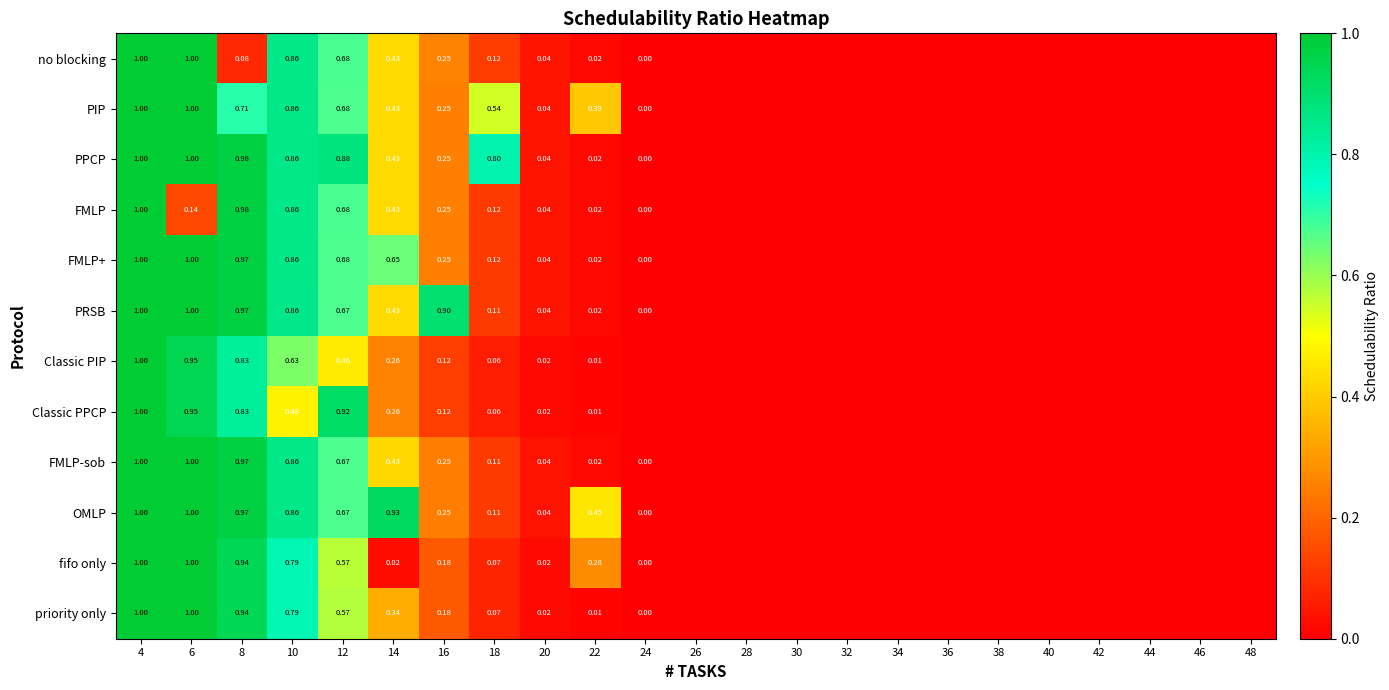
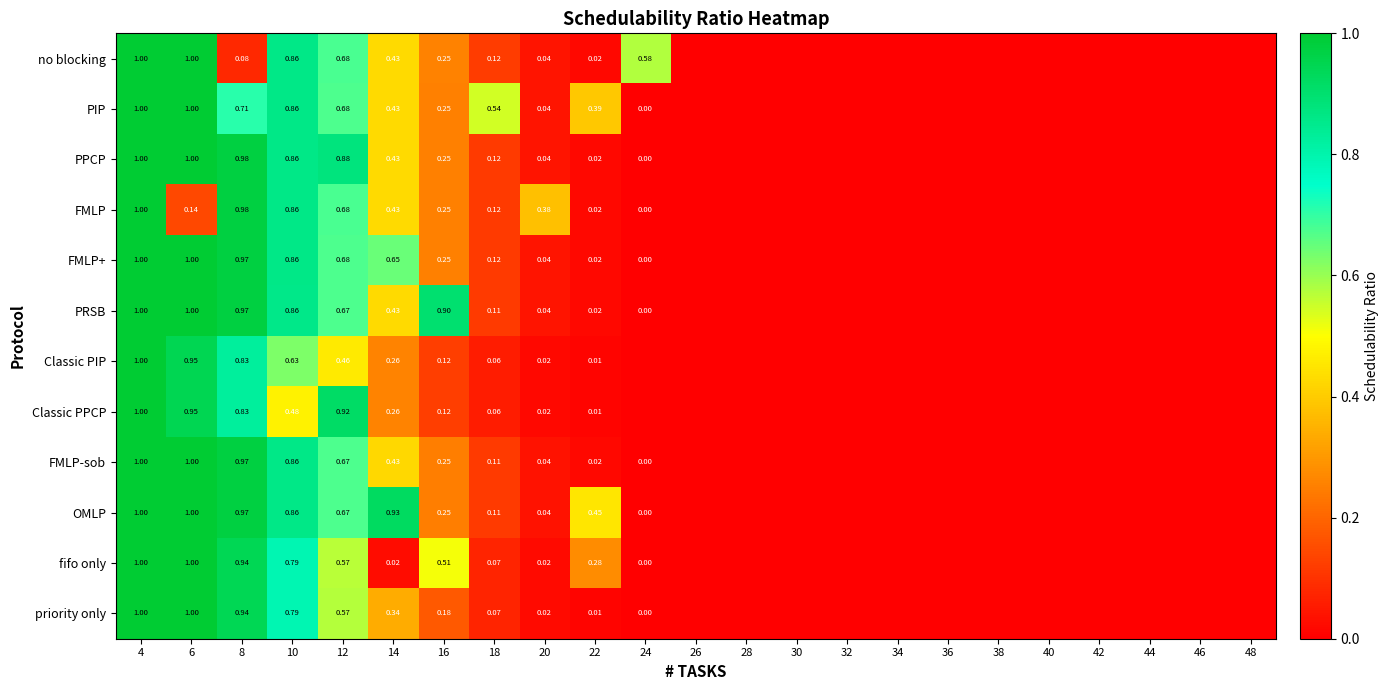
  {
    "no blocking": {
      "4": 1.00,
      "6": 1.00,
      "8": 0.08,
      "10": 0.86,
      "12": 0.68,
      "14": 0.43,
      "16": 0.25,
      "18": 0.12,
      "20": 0.04,
      "22": 0.02,
-     "24": 0.00
+     "24": 0.58
    },
    "PIP": {
      "4": 1.00,
      "6": 1.00,
      "8": 0.71,
      "10": 0.86,
      "12": 0.68,
      "14": 0.43,
      "16": 0.25,
      "18": 0.54,
      "20": 0.04,
      "22": 0.39,
      "24": 0.00
    },
    "PPCP": {
      "4": 1.00,
      "6": 1.00,
      "8": 0.98,
      "10": 0.86,
      "12": 0.88,
      "14": 0.43,
      "16": 0.25,
-     "18": 0.80,
+     "18": 0.12,
      "20": 0.04,
      "22": 0.02,
      "24": 0.00
    },
    "FMLP": {
      "4": 1.00,
      "6": 0.14,
      "8": 0.98,
      "10": 0.86,
      "12": 0.68,
      "14": 0.43,
      "16": 0.25,
      "18": 0.12,
-     "20": 0.04,
+     "20": 0.38,
      "22": 0.02,
      "24": 0.00
    },
    "FMLP+": {
      "4": 1.00,
      "6": 1.00,
      "8": 0.97,
      "10": 0.86,
      "12": 0.68,
      "14": 0.65,
      "16": 0.25,
      "18": 0.12,
      "20": 0.04,
      "22": 0.02,
      "24": 0.00
    },
    "PRSB": {
      "4": 1.00,
      "6": 1.00,
      "8": 0.97,
      "10": 0.86,
      "12": 0.67,
      "14": 0.43,
      "16": 0.90,
      "18": 0.11,
      "20": 0.04,
      "22": 0.02,
      "24": 0.00
    },
    "Classic PIP": {
      "4": 1.00,
      "6": 0.95,
      "8": 0.83,
      "10": 0.63,
      "12": 0.46,
      "14": 0.26,
      "16": 0.12,
      "18": 0.06,
      "20": 0.02,
      "22": 0.01
    },
    "Classic PPCP": {
      "4": 1.00,
      "6": 0.95,
      "8": 0.83,
      "10": 0.48,
      "12": 0.92,
      "14": 0.26,
      "16": 0.12,
      "18": 0.06,
      "20": 0.02,
      "22": 0.01
    },
    "FMLP-sob": {
      "4": 1.00,
      "6": 1.00,
      "8": 0.97,
      "10": 0.86,
      "12": 0.67,
      "14": 0.43,
      "16": 0.25,
      "18": 0.11,
      "20": 0.04,
      "22": 0.02,
      "24": 0.00
    },
    "OMLP": {
      "4": 1.00,
      "6": 1.00,
      "8": 0.97,
      "10": 0.86,
      "12": 0.67,
      "14": 0.93,
      "16": 0.25,
      "18": 0.11,
      "20": 0.04,
      "22": 0.45,
      "24": 0.00
    },
    "fifo only": {
      "4": 1.00,
      "6": 1.00,
      "8": 0.94,
      "10": 0.79,
      "12": 0.57,
      "14": 0.02,
-     "16": 0.18,
+     "16": 0.51,
      "18": 0.07,
      "20": 0.02,
      "22": 0.28,
      "24": 0.00
    },
    "priority only": {
      "4": 1.00,
      "6": 1.00,
      "8": 0.94,
      "10": 0.79,
      "12": 0.57,
      "14": 0.34,
      "16": 0.18,
      "18": 0.07,
      "20": 0.02,
      "22": 0.01,
      "24": 0.00
    }
  }
